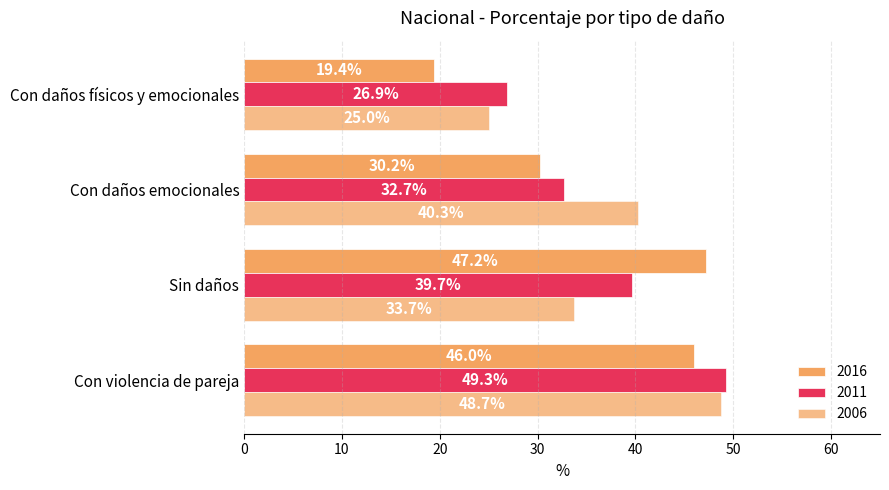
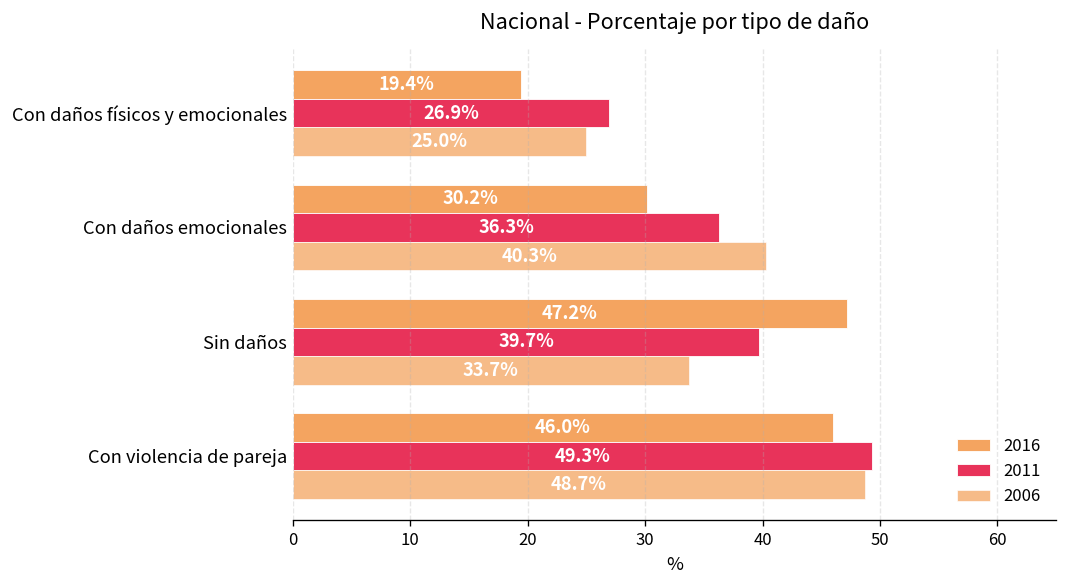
  {
    "2011": {
      "Con daños físicos y emocionales": "26.9%",
-     "Con daños emocionales": "32.7%",
+     "Con daños emocionales": "36.3%",
      "Sin daños": "39.7%",
      "Con violencia de pareja": "49.3%"
    }
  }
